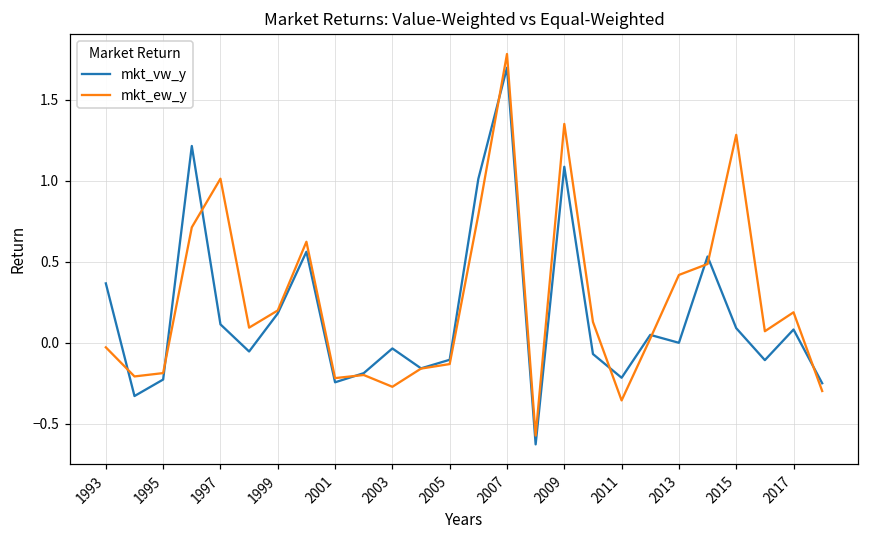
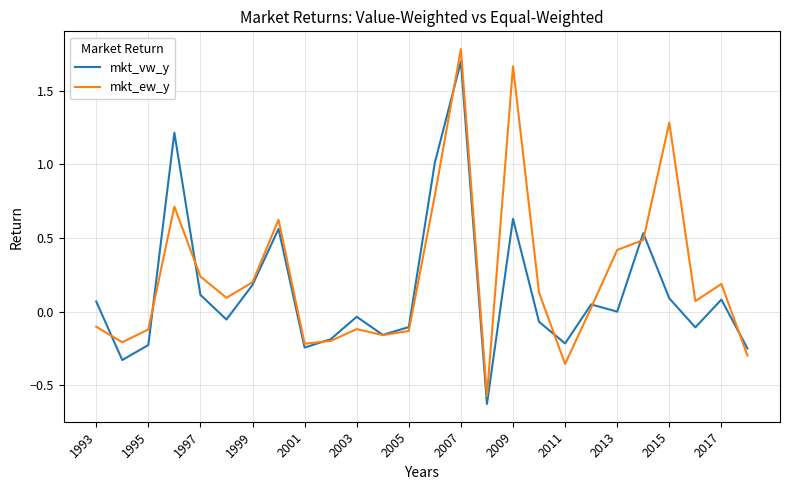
  {
    "mkt_vw_y": {
-     "1993": 0.37,
+     "1993": 0.07,
      "1995": -0.23,
      "1997": 0.11,
      "1999": 0.18,
      "2001": -0.24,
      "2003": -0.03,
      "2005": -0.10,
      "2007": 1.70,
-     "2009": 1.09,
+     "2009": 0.63,
      "2011": -0.22,
      "2013": 0.00,
      "2015": 0.09,
      "2017": 0.08
    },
    "mkt_ew_y": {
-     "1993": -0.03,
-     "1995": -0.19,
-     "1997": 1.01,
+     "1993": -0.10,
+     "1995": -0.12,
+     "1997": 0.24,
      "1999": 0.20,
      "2001": -0.22,
-     "2003": -0.27,
+     "2003": -0.12,
      "2005": -0.13,
      "2007": 1.78,
-     "2009": 1.35,
+     "2009": 1.67,
      "2011": -0.36,
      "2013": 0.42,
      "2015": 1.28,
      "2017": 0.19
    }
  }
